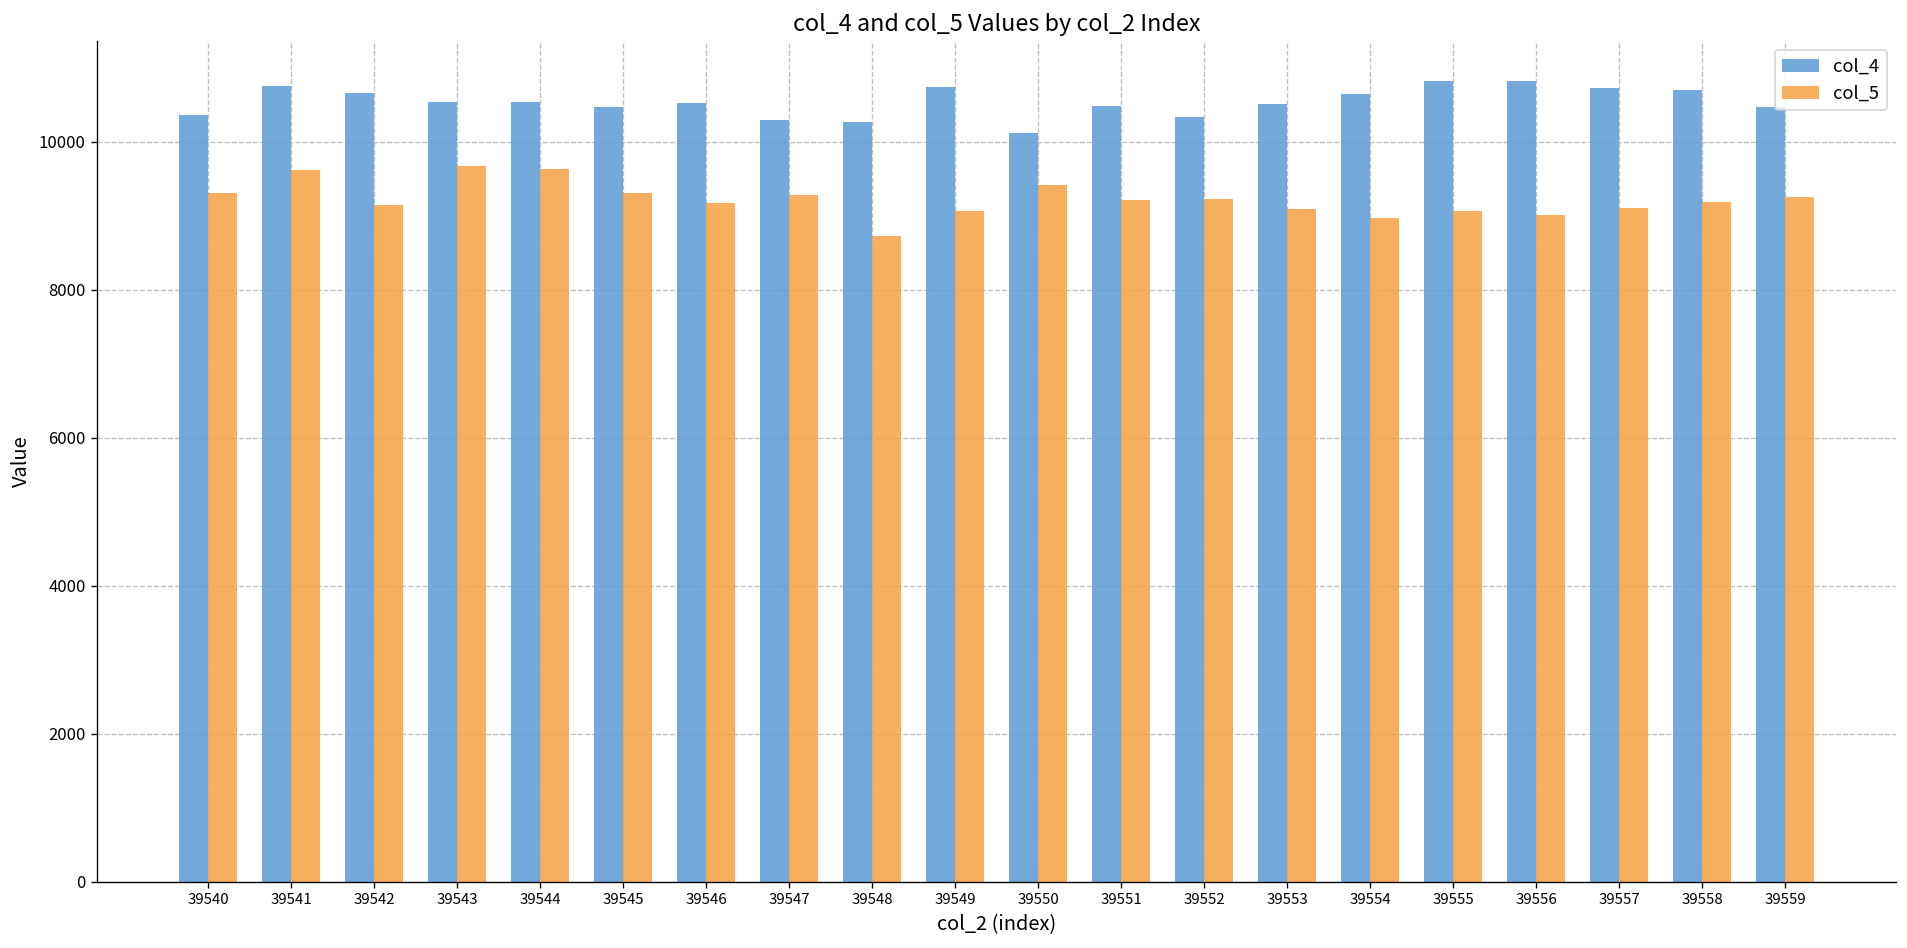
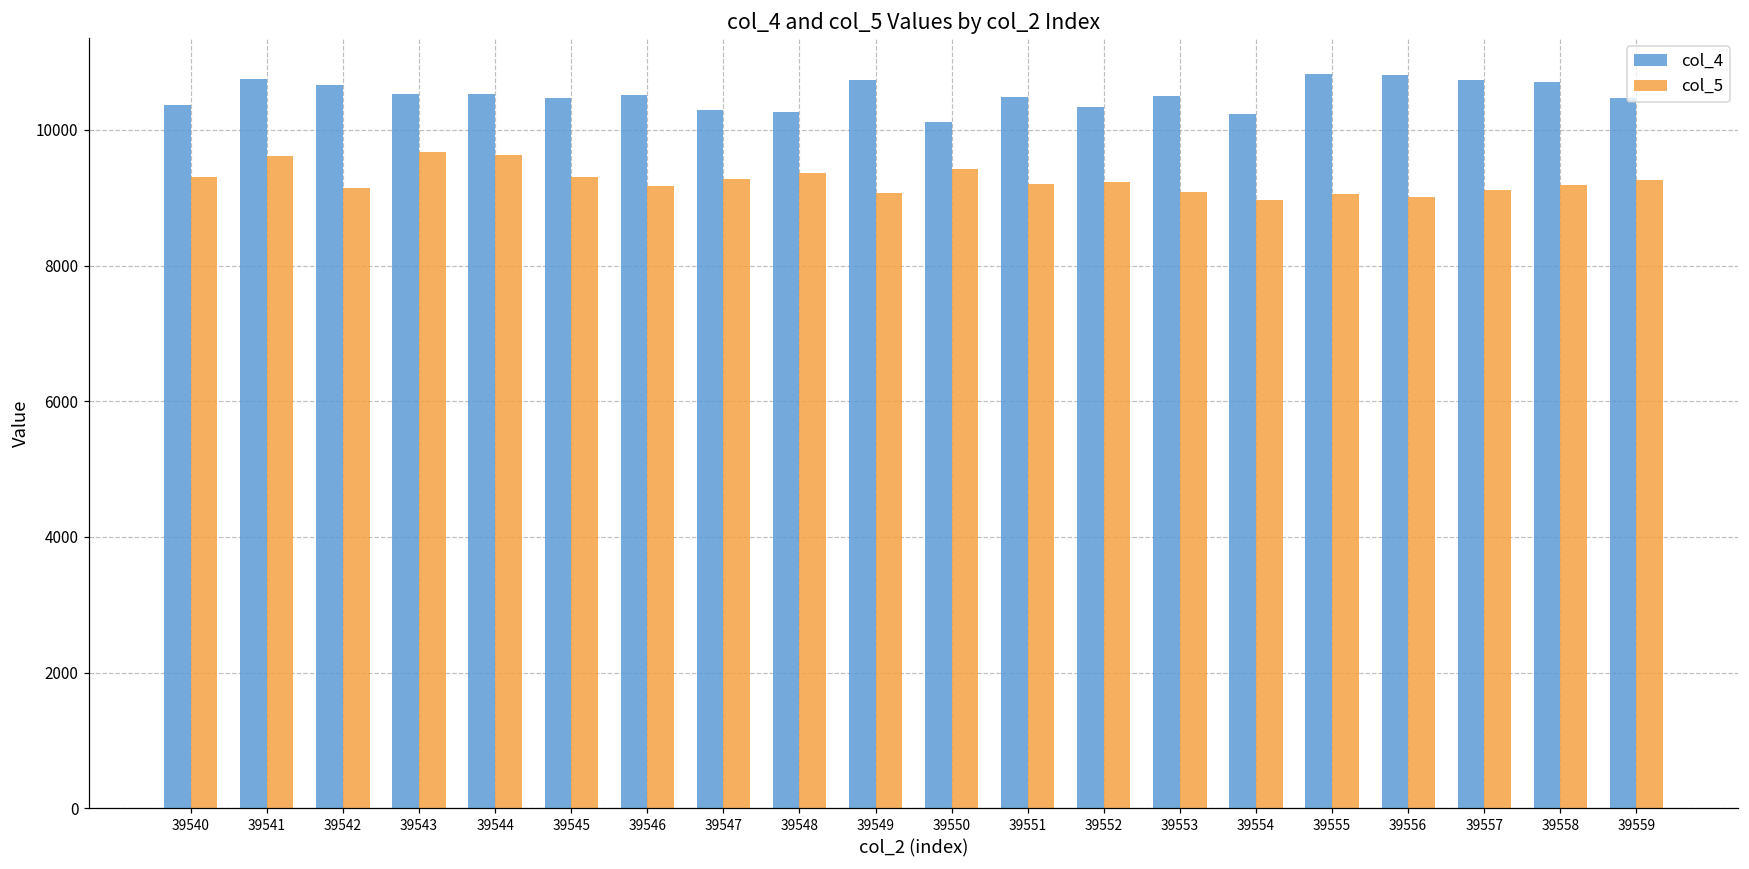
  {
    "col_4": {
      "39540": 10400,
      "39541": 10700,
      "39542": 10700,
      "39543": 10500,
      "39544": 10500,
      "39545": 10500,
      "39546": 10500,
      "39547": 10300,
      "39548": 10300,
      "39549": 10700,
      "39550": 10100,
      "39551": 10500,
      "39552": 10300,
      "39553": 10500,
-     "39554": 10600,
+     "39554": 10200,
      "39555": 10800,
      "39556": 10800,
      "39557": 10700,
      "39558": 10700,
      "39559": 10500
    },
    "col_5": {
      "39540": 9300,
      "39541": 9600,
      "39542": 9100,
      "39543": 9700,
      "39544": 9600,
      "39545": 9300,
      "39546": 9200,
      "39547": 9300,
-     "39548": 8700,
+     "39548": 9400,
      "39549": 9100,
      "39550": 9400,
      "39551": 9200,
      "39552": 9200,
      "39553": 9100,
      "39554": 9000,
      "39555": 9100,
      "39556": 9000,
      "39557": 9100,
      "39558": 9200,
      "39559": 9300
    }
  }
